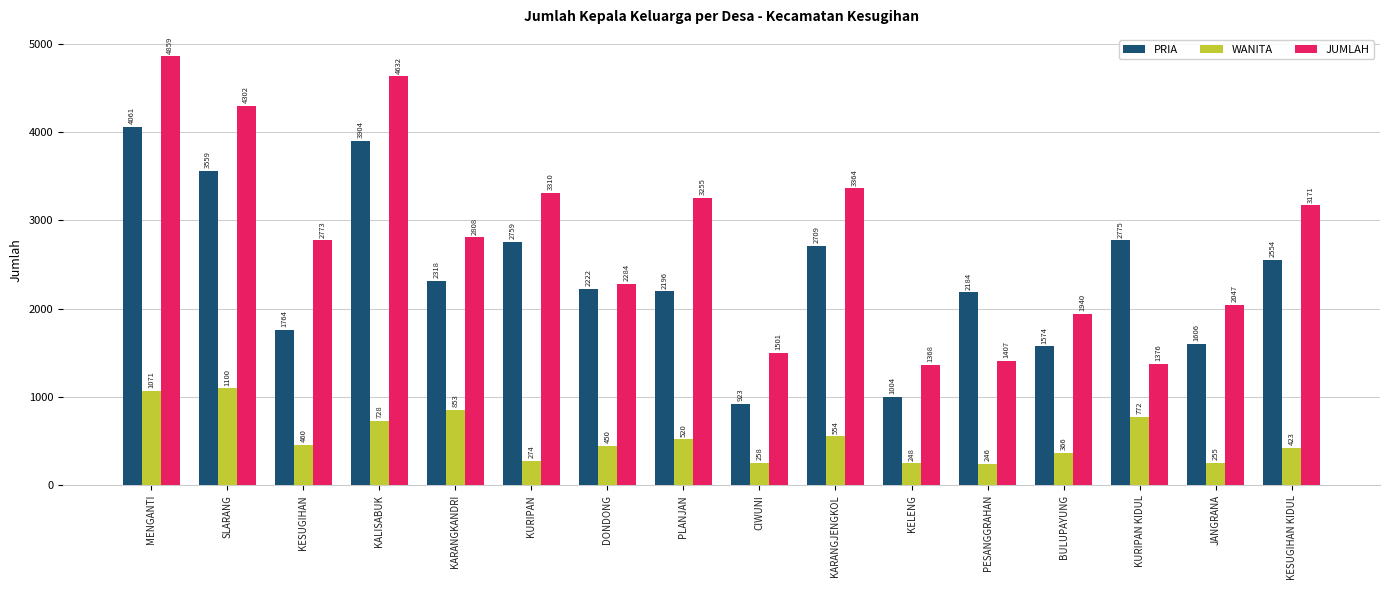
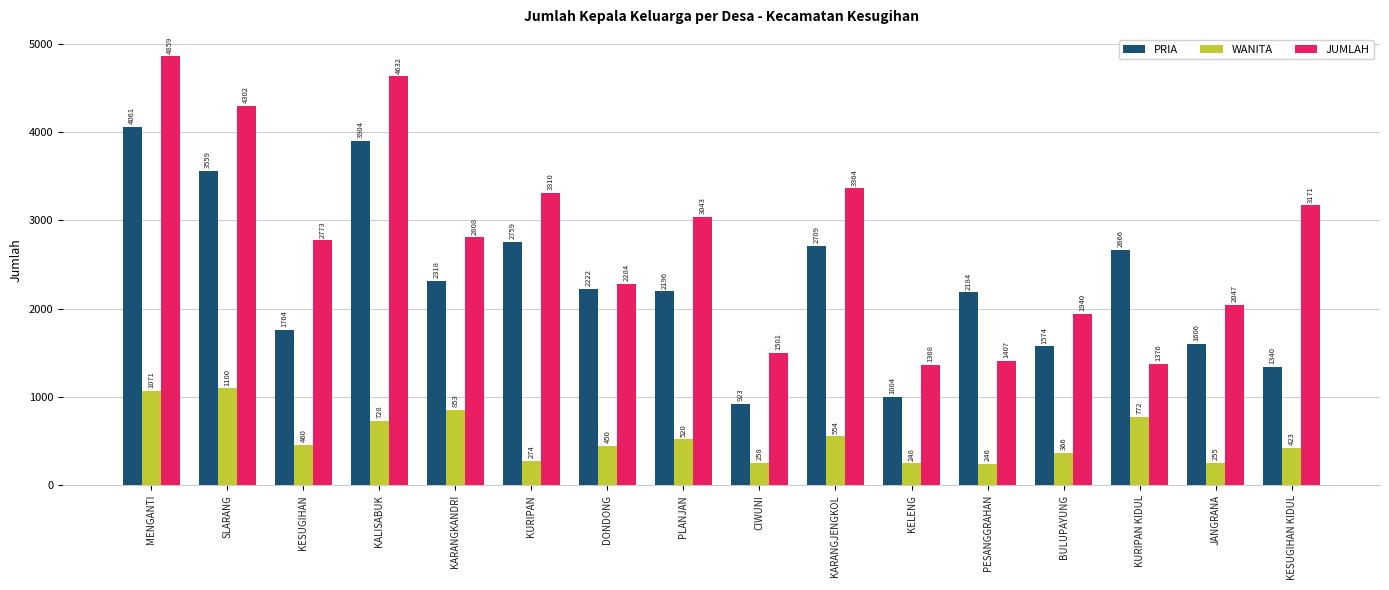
  {
    "PRIA": {
      "MENGANTI": 4061,
      "SLARANG": 3559,
      "KESUGIHAN": 1764,
      "KALISABUK": 3904,
      "KARANGKANDRI": 2318,
      "KURIPAN": 2759,
      "DONDONG": 2222,
      "PLANJAN": 2196,
      "CIWUNI": 923,
      "KARANGJENGKOL": 2709,
      "KELENG": 1004,
      "PESANGGRAHAN": 2184,
      "BULUPAYUNG": 1574,
-     "KURIPAN KIDUL": 2775,
+     "KURIPAN KIDUL": 2666,
      "JANGRANA": 1606,
-     "KESUGIHAN KIDUL": 2554
+     "KESUGIHAN KIDUL": 1340
    },
    "WANITA": {
      "MENGANTI": 1071,
      "SLARANG": 1100,
      "KESUGIHAN": 460,
      "KALISABUK": 728,
      "KARANGKANDRI": 853,
      "KURIPAN": 274,
      "DONDONG": 450,
      "PLANJAN": 520,
      "CIWUNI": 258,
      "KARANGJENGKOL": 554,
      "KELENG": 248,
      "PESANGGRAHAN": 246,
      "BULUPAYUNG": 366,
      "KURIPAN KIDUL": 772,
      "JANGRANA": 255,
      "KESUGIHAN KIDUL": 423
    },
    "JUMLAH": {
      "MENGANTI": 4859,
      "SLARANG": 4302,
      "KESUGIHAN": 2773,
      "KALISABUK": 4632,
      "KARANGKANDRI": 2808,
      "KURIPAN": 3310,
      "DONDONG": 2284,
-     "PLANJAN": 3255,
+     "PLANJAN": 3043,
      "CIWUNI": 1501,
      "KARANGJENGKOL": 3364,
      "KELENG": 1368,
      "PESANGGRAHAN": 1407,
      "BULUPAYUNG": 1940,
      "KURIPAN KIDUL": 1376,
      "JANGRANA": 2047,
      "KESUGIHAN KIDUL": 3171
    }
  }
